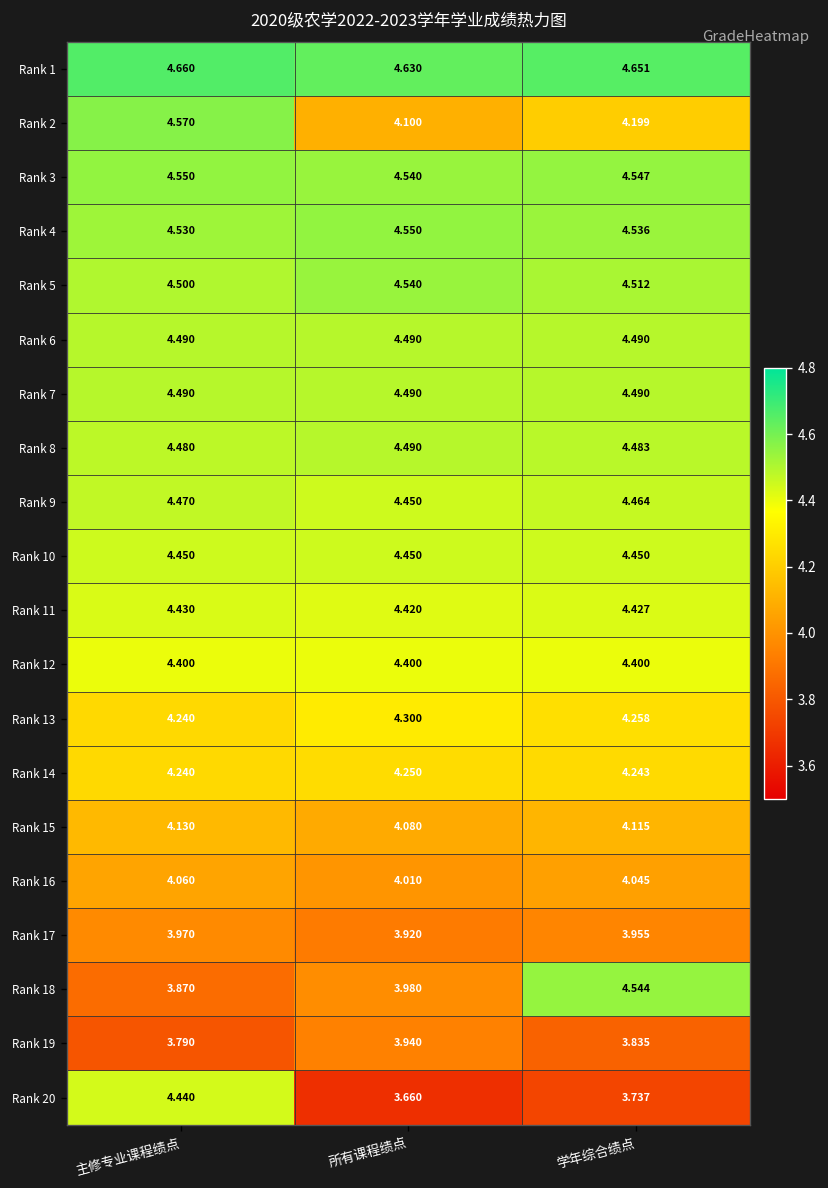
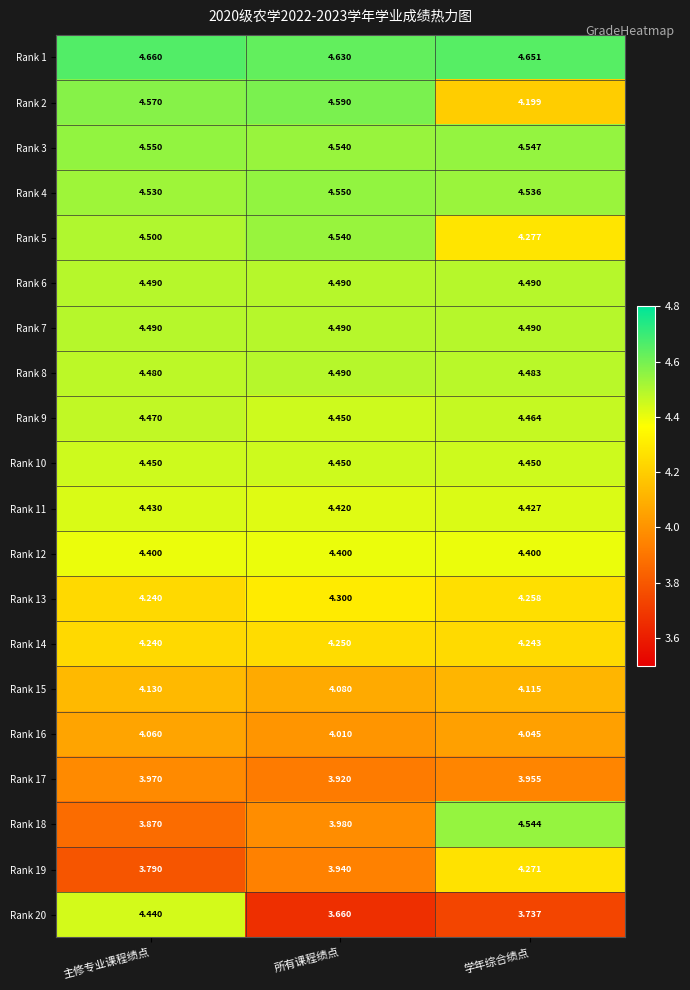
  {
    "Rank 1": {
      "主修专业课程绩点": 4.660,
      "所有课程绩点": 4.630,
      "学年综合绩点": 4.651
    },
    "Rank 2": {
      "主修专业课程绩点": 4.570,
-     "所有课程绩点": 4.100,
+     "所有课程绩点": 4.590,
      "学年综合绩点": 4.199
    },
    "Rank 3": {
      "主修专业课程绩点": 4.550,
      "所有课程绩点": 4.540,
      "学年综合绩点": 4.547
    },
    "Rank 4": {
      "主修专业课程绩点": 4.530,
      "所有课程绩点": 4.550,
      "学年综合绩点": 4.536
    },
    "Rank 5": {
      "主修专业课程绩点": 4.500,
      "所有课程绩点": 4.540,
-     "学年综合绩点": 4.512
+     "学年综合绩点": 4.277
    },
    "Rank 6": {
      "主修专业课程绩点": 4.490,
      "所有课程绩点": 4.490,
      "学年综合绩点": 4.490
    },
    "Rank 7": {
      "主修专业课程绩点": 4.490,
      "所有课程绩点": 4.490,
      "学年综合绩点": 4.490
    },
    "Rank 8": {
      "主修专业课程绩点": 4.480,
      "所有课程绩点": 4.490,
      "学年综合绩点": 4.483
    },
    "Rank 9": {
      "主修专业课程绩点": 4.470,
      "所有课程绩点": 4.450,
      "学年综合绩点": 4.464
    },
    "Rank 10": {
      "主修专业课程绩点": 4.450,
      "所有课程绩点": 4.450,
      "学年综合绩点": 4.450
    },
    "Rank 11": {
      "主修专业课程绩点": 4.430,
      "所有课程绩点": 4.420,
      "学年综合绩点": 4.427
    },
    "Rank 12": {
      "主修专业课程绩点": 4.400,
      "所有课程绩点": 4.400,
      "学年综合绩点": 4.400
    },
    "Rank 13": {
      "主修专业课程绩点": 4.240,
      "所有课程绩点": 4.300,
      "学年综合绩点": 4.258
    },
    "Rank 14": {
      "主修专业课程绩点": 4.240,
      "所有课程绩点": 4.250,
      "学年综合绩点": 4.243
    },
    "Rank 15": {
      "主修专业课程绩点": 4.130,
      "所有课程绩点": 4.080,
      "学年综合绩点": 4.115
    },
    "Rank 16": {
      "主修专业课程绩点": 4.060,
      "所有课程绩点": 4.010,
      "学年综合绩点": 4.045
    },
    "Rank 17": {
      "主修专业课程绩点": 3.970,
      "所有课程绩点": 3.920,
      "学年综合绩点": 3.955
    },
    "Rank 18": {
      "主修专业课程绩点": 3.870,
      "所有课程绩点": 3.980,
      "学年综合绩点": 4.544
    },
    "Rank 19": {
      "主修专业课程绩点": 3.790,
      "所有课程绩点": 3.940,
-     "学年综合绩点": 3.835
+     "学年综合绩点": 4.271
    },
    "Rank 20": {
      "主修专业课程绩点": 4.440,
      "所有课程绩点": 3.660,
      "学年综合绩点": 3.737
    }
  }
